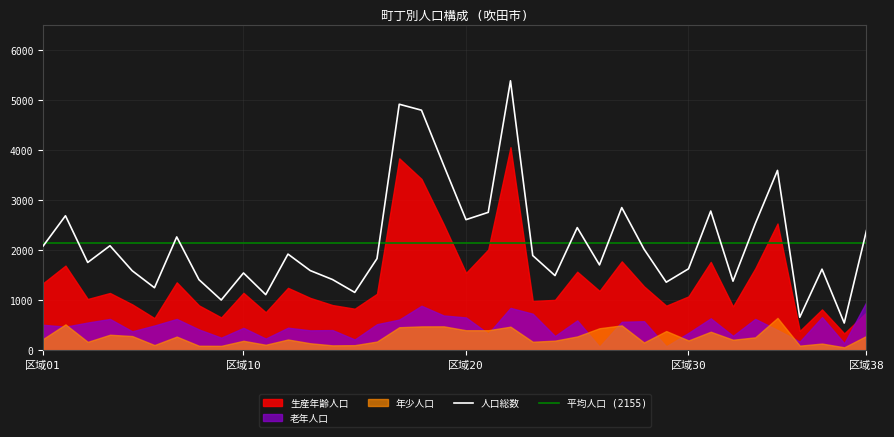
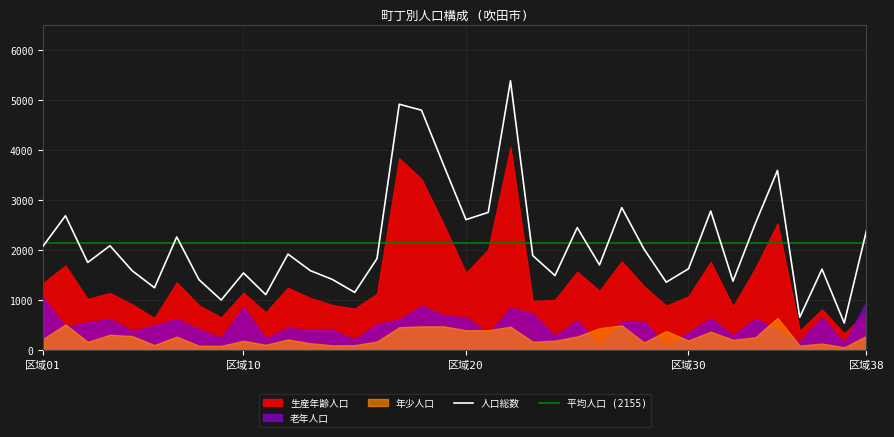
  {
    "人口総数": {
      "区域01": 2100,
      "区域10": 1500,
      "区域20": 2600,
      "区域30": 1600,
      "区域38": 2400
    },
    "生産年齢人口": {
      "区域01": 1300,
      "区域10": 1200,
      "区域20": 1500,
      "区域30": 1100,
      "区域38": 800
    },
    "老年人口": {
-     "区域01": 500,
-     "区域10": 500,
+     "区域01": 1000,
+     "区域10": 900,
      "区域20": 700,
      "区域30": 400,
      "区域38": 1000
    },
    "年少人口": {
      "区域01": 200,
      "区域10": 200,
      "区域20": 400,
      "区域30": 200,
      "区域38": 300
    }
  }
